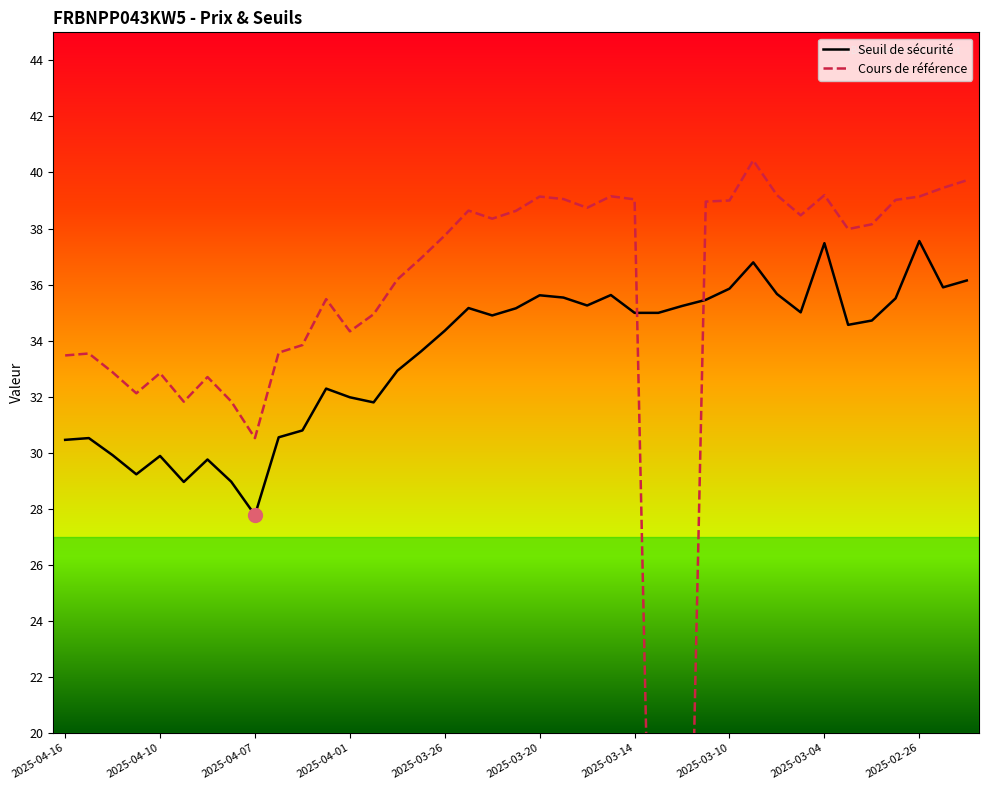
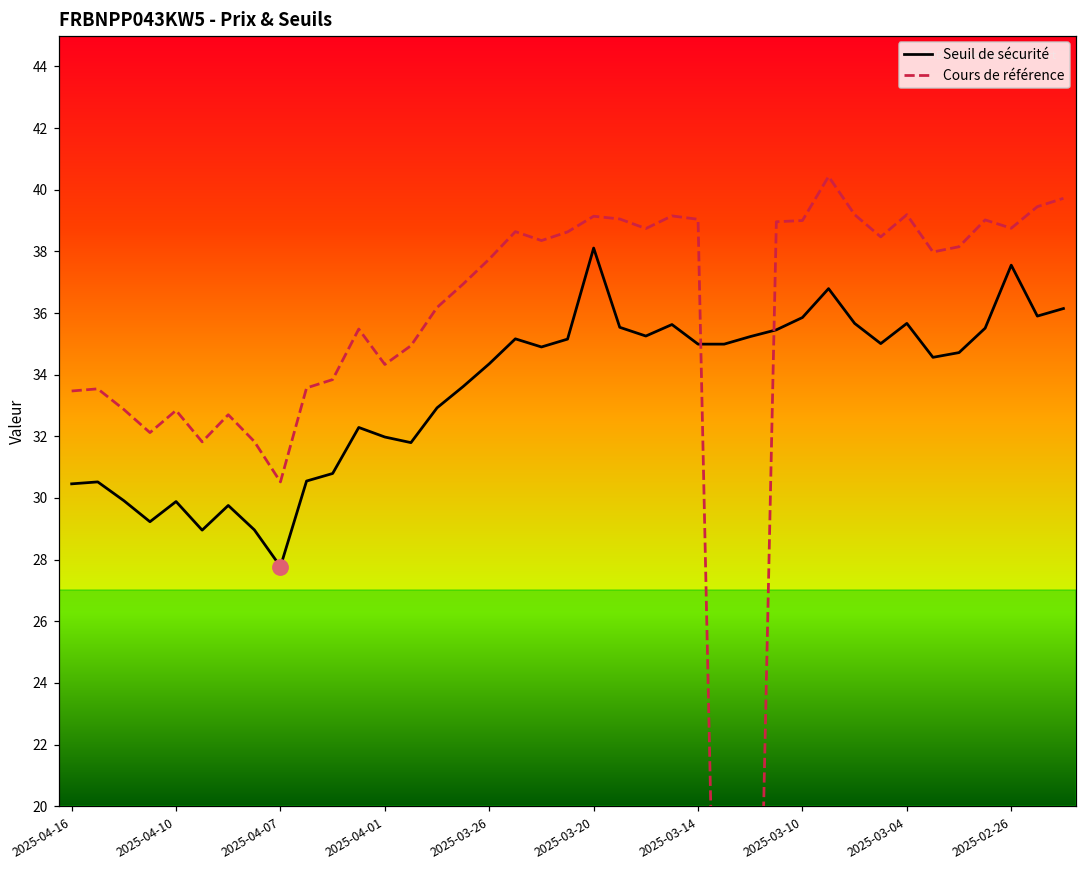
  {
    "Seuil de sécurité": {
      "2025-04-16": 30.5,
      "2025-04-10": 29.9,
      "2025-04-01": 32.0,
      "2025-03-26": 34.4,
-     "2025-03-20": 35.6,
+     "2025-03-20": 38.1,
      "2025-03-14": 35.0,
      "2025-03-10": 35.9,
-     "2025-03-04": 37.5,
+     "2025-03-04": 35.7,
      "2025-02-26": 37.6
    },
    "Cours de référence": {
      "2025-04-16": 33.5,
      "2025-04-10": 32.8,
      "2025-04-01": 34.3,
      "2025-03-26": 37.8,
      "2025-03-20": 39.1,
      "2025-03-14": 39.0,
      "2025-03-10": 39.0,
      "2025-03-04": 39.2,
-     "2025-02-26": 39.1
+     "2025-02-26": 38.8
    }
  }
